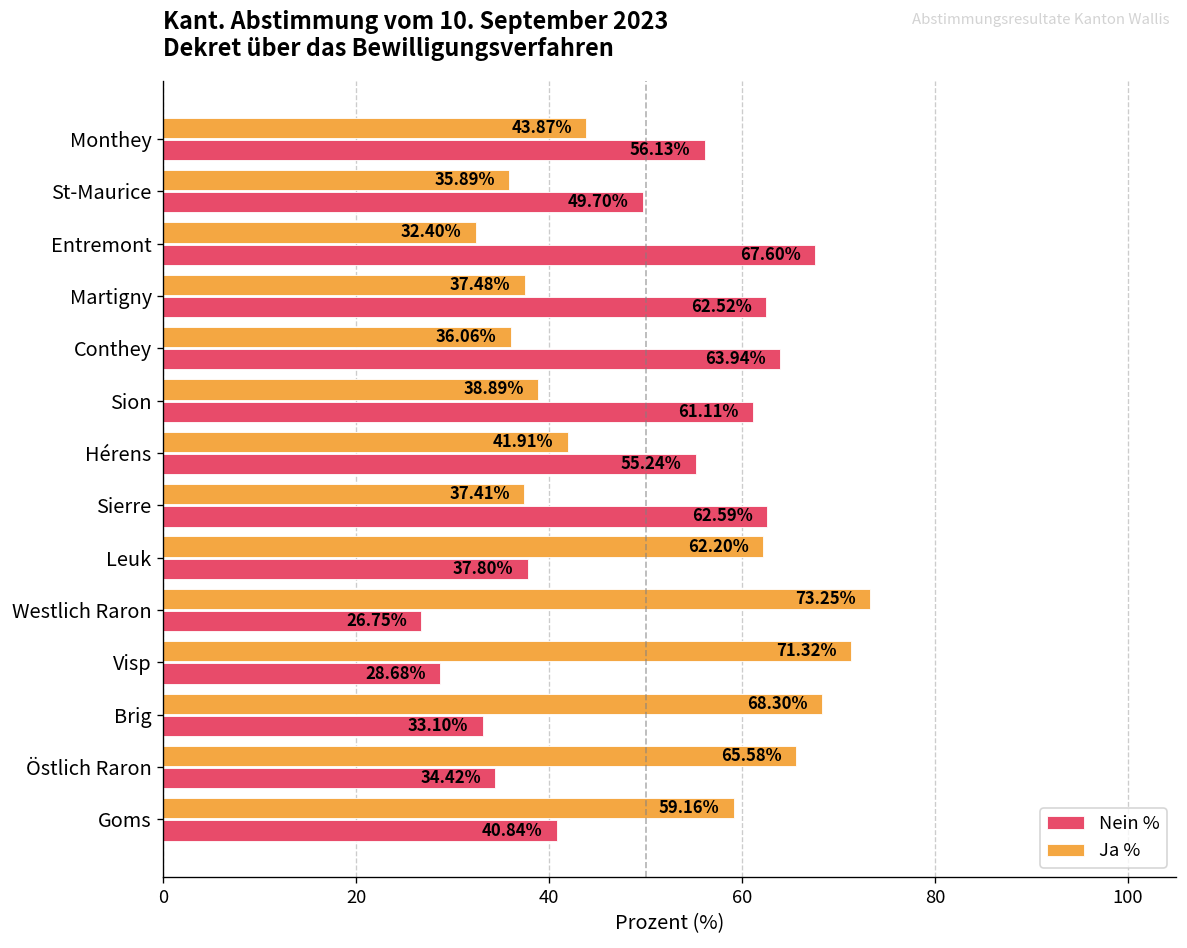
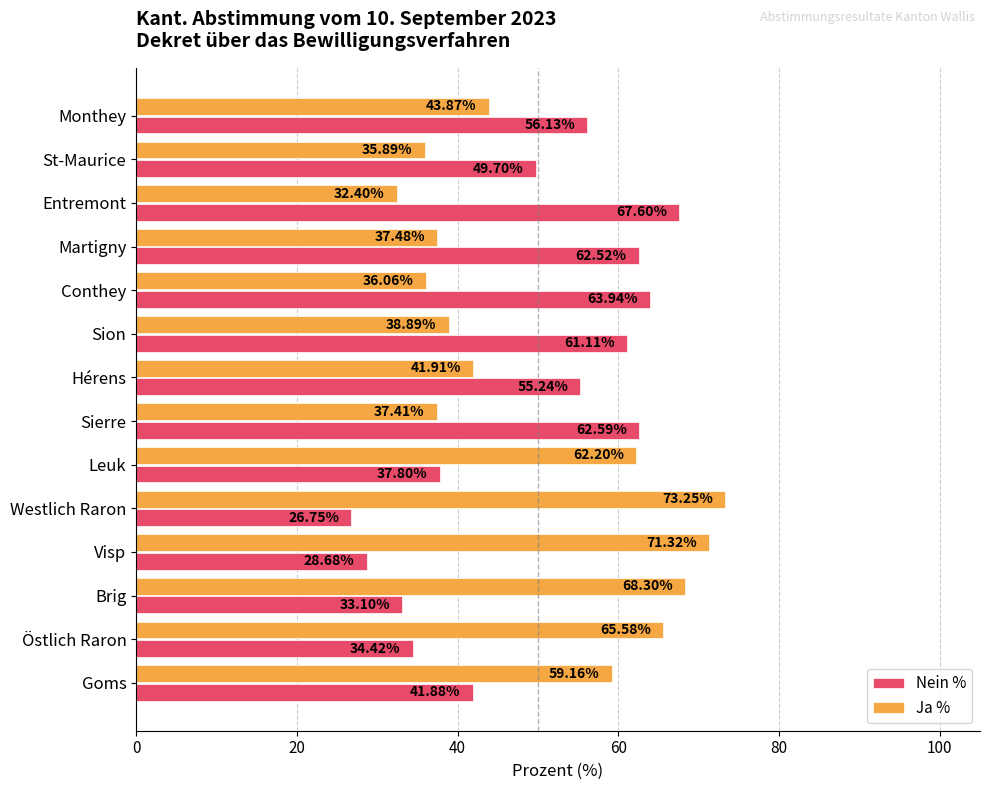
  {
    "Nein %": {
      "Monthey": "56.13%",
      "St-Maurice": "49.70%",
      "Entremont": "67.60%",
      "Martigny": "62.52%",
      "Conthey": "63.94%",
      "Sion": "61.11%",
      "Hérens": "55.24%",
      "Sierre": "62.59%",
      "Leuk": "37.80%",
      "Westlich Raron": "26.75%",
      "Visp": "28.68%",
      "Brig": "33.10%",
      "Östlich Raron": "34.42%",
-     "Goms": "40.84%"
+     "Goms": "41.88%"
    },
    "Ja %": {
      "Monthey": "43.87%",
      "St-Maurice": "35.89%",
      "Entremont": "32.40%",
      "Martigny": "37.48%",
      "Conthey": "36.06%",
      "Sion": "38.89%",
      "Hérens": "41.91%",
      "Sierre": "37.41%",
      "Leuk": "62.20%",
      "Westlich Raron": "73.25%",
      "Visp": "71.32%",
      "Brig": "68.30%",
      "Östlich Raron": "65.58%",
      "Goms": "59.16%"
    }
  }
